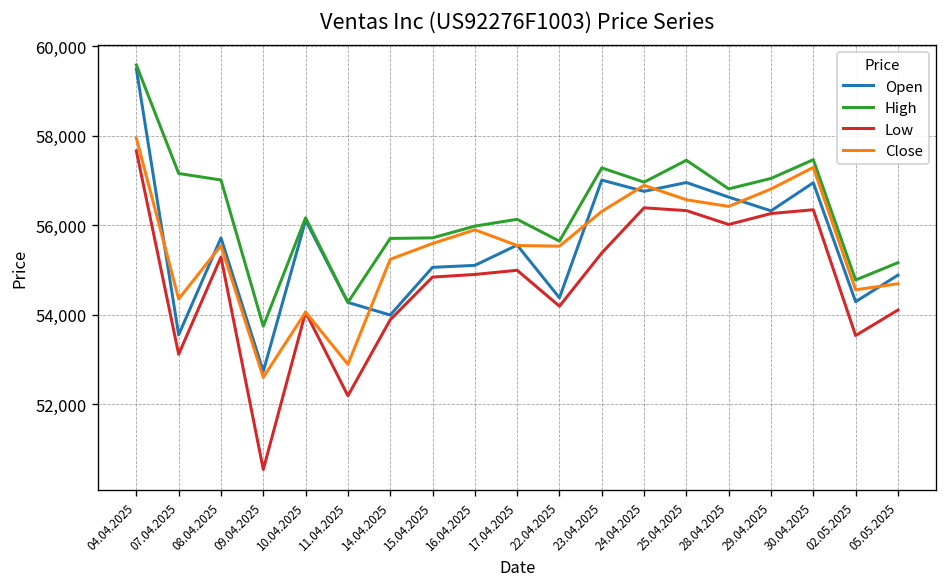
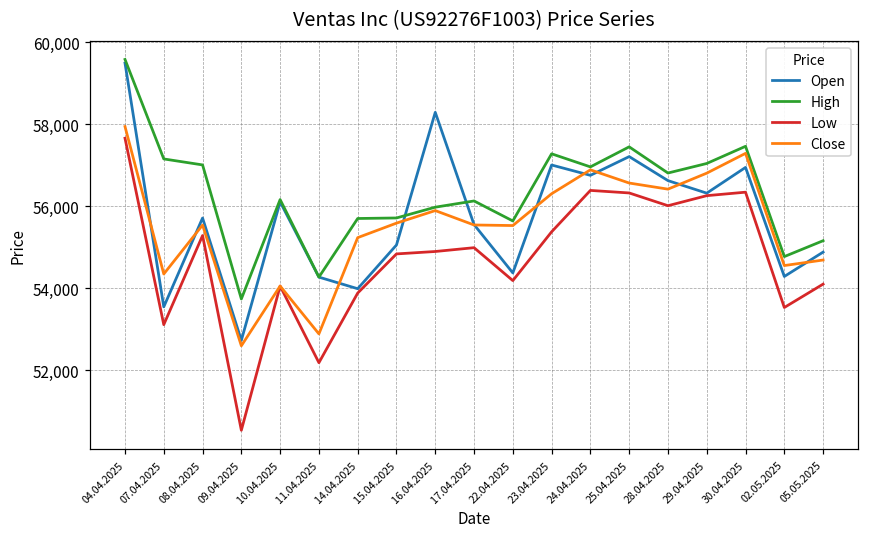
  {
    "Open": {
      "04.04.2025": "59,500",
      "07.04.2025": "53,500",
      "08.04.2025": "55,700",
      "09.04.2025": "52,700",
      "14.04.2025": "54,000",
      "15.04.2025": "55,100",
-     "16.04.2025": "55,100",
+     "16.04.2025": "58,300",
      "22.04.2025": "54,400",
      "23.04.2025": "57,000",
      "24.04.2025": "56,800",
-     "25.04.2025": "57,000",
+     "25.04.2025": "57,200",
      "28.04.2025": "56,600",
      "30.04.2025": "57,000",
      "02.05.2025": "54,300",
      "05.05.2025": "54,900"
    },
    "High": {
      "04.04.2025": "59,600",
      "07.04.2025": "57,200",
      "08.04.2025": "57,000",
      "09.04.2025": "53,700",
      "14.04.2025": "55,700",
      "15.04.2025": "55,700",
      "16.04.2025": "56,000",
      "17.04.2025": "56,100",
      "22.04.2025": "55,600",
      "23.04.2025": "57,300",
      "24.04.2025": "57,000",
      "25.04.2025": "57,500",
      "28.04.2025": "56,800",
      "29.04.2025": "57,000",
      "30.04.2025": "57,500",
      "02.05.2025": "54,800",
      "05.05.2025": "55,200"
    },
    "Low": {
      "04.04.2025": "57,700",
      "07.04.2025": "53,100",
      "08.04.2025": "55,300",
      "09.04.2025": "50,500",
      "11.04.2025": "52,200",
      "14.04.2025": "53,900",
      "15.04.2025": "54,800",
      "16.04.2025": "54,900",
      "17.04.2025": "55,000",
      "22.04.2025": "54,200",
      "23.04.2025": "55,400",
      "24.04.2025": "56,400",
      "25.04.2025": "56,300",
      "28.04.2025": "56,000",
      "30.04.2025": "56,300",
      "02.05.2025": "53,500",
      "05.05.2025": "54,100"
    },
    "Close": {
      "04.04.2025": "57,900",
      "07.04.2025": "54,400",
      "08.04.2025": "55,500",
      "09.04.2025": "52,600",
      "11.04.2025": "52,900",
      "14.04.2025": "55,200",
      "15.04.2025": "55,600",
      "16.04.2025": "55,900",
      "22.04.2025": "55,500",
      "23.04.2025": "56,300",
      "24.04.2025": "56,900",
      "25.04.2025": "56,600",
      "28.04.2025": "56,400",
      "29.04.2025": "56,800",
      "30.04.2025": "57,300",
      "02.05.2025": "54,600",
      "05.05.2025": "54,700"
    }
  }
